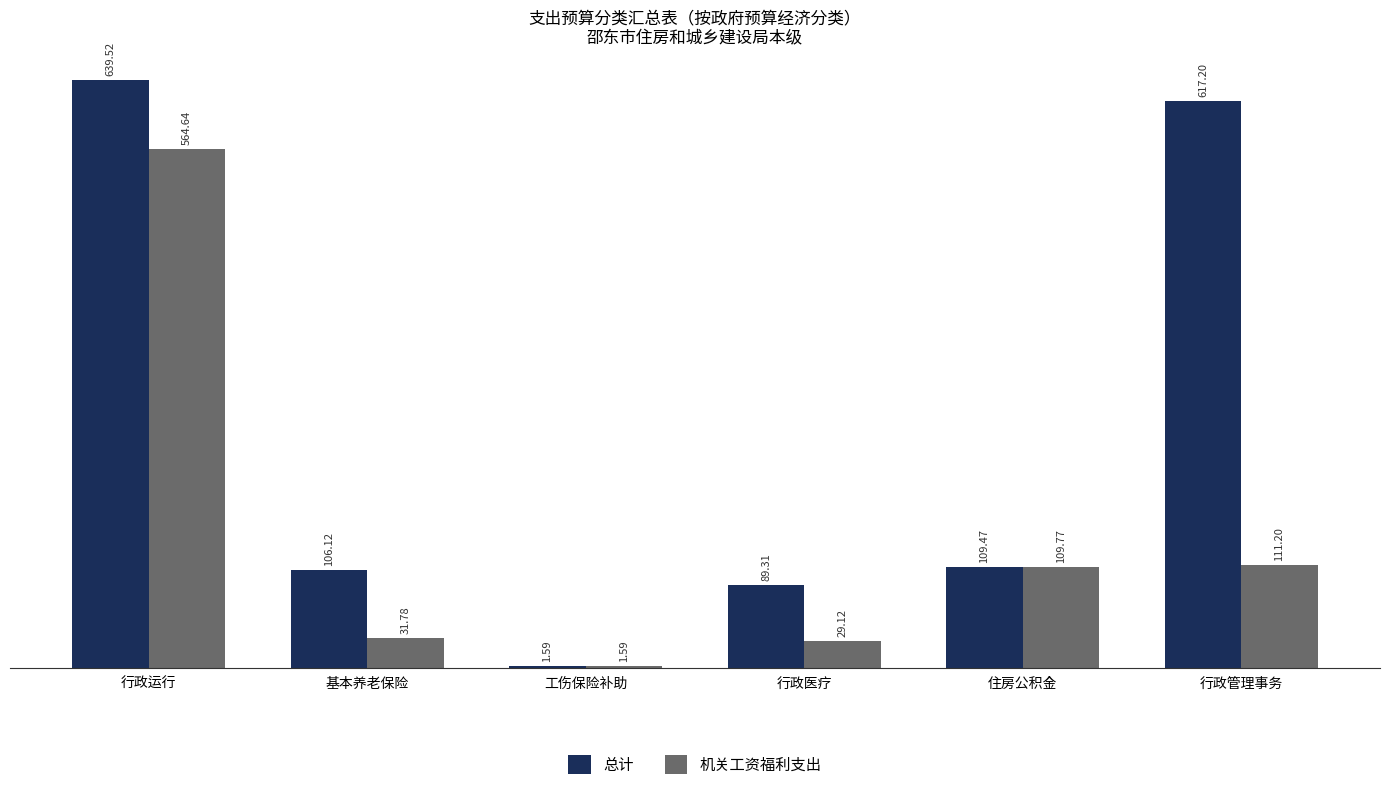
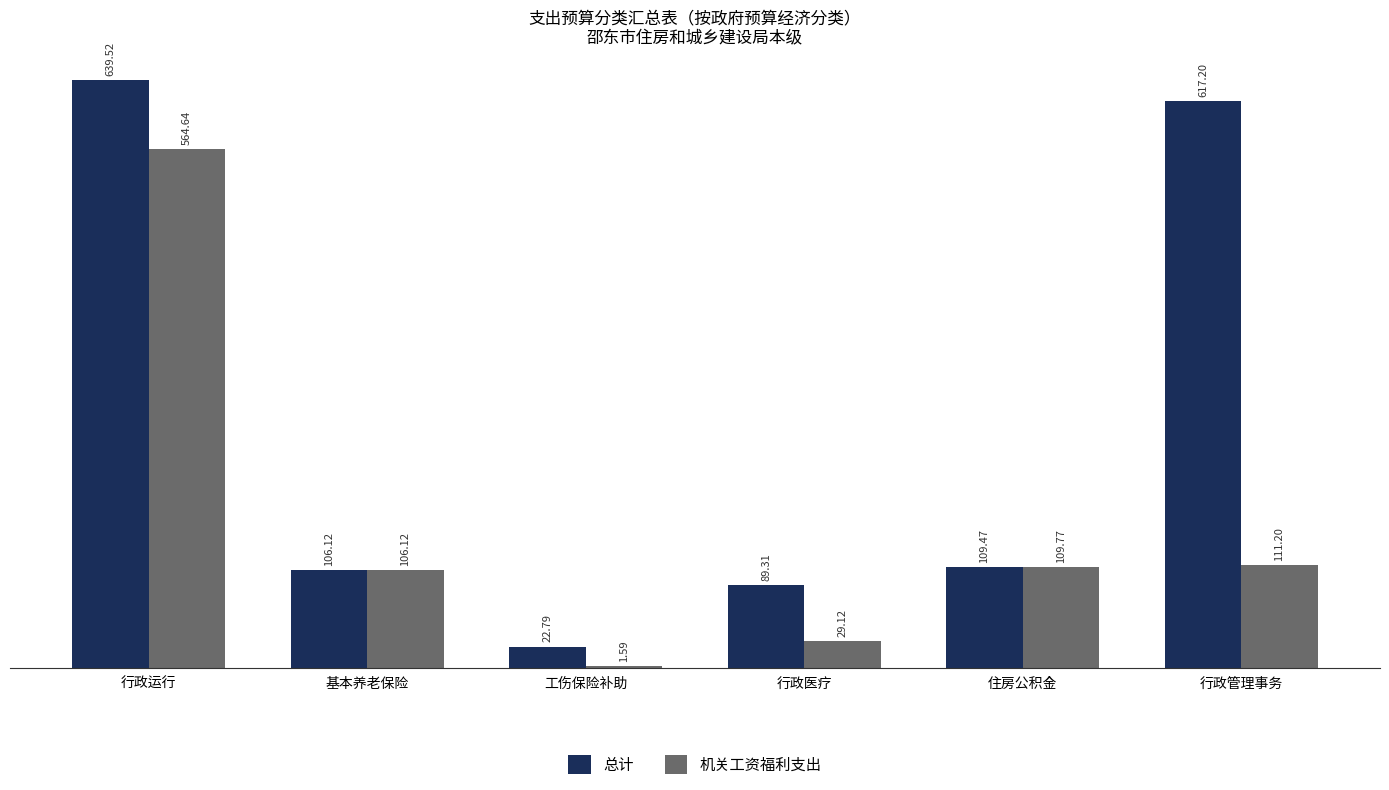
  {
    "总计": {
      "行政运行": 639.52,
      "基本养老保险": 106.12,
-     "工伤保险补助": 1.59,
+     "工伤保险补助": 22.79,
      "行政医疗": 89.31,
      "住房公积金": 109.47,
      "行政管理事务": 617.20
    },
    "机关工资福利支出": {
      "行政运行": 564.64,
-     "基本养老保险": 31.78,
+     "基本养老保险": 106.12,
      "工伤保险补助": 1.59,
      "行政医疗": 29.12,
      "住房公积金": 109.77,
      "行政管理事务": 111.20
    }
  }
